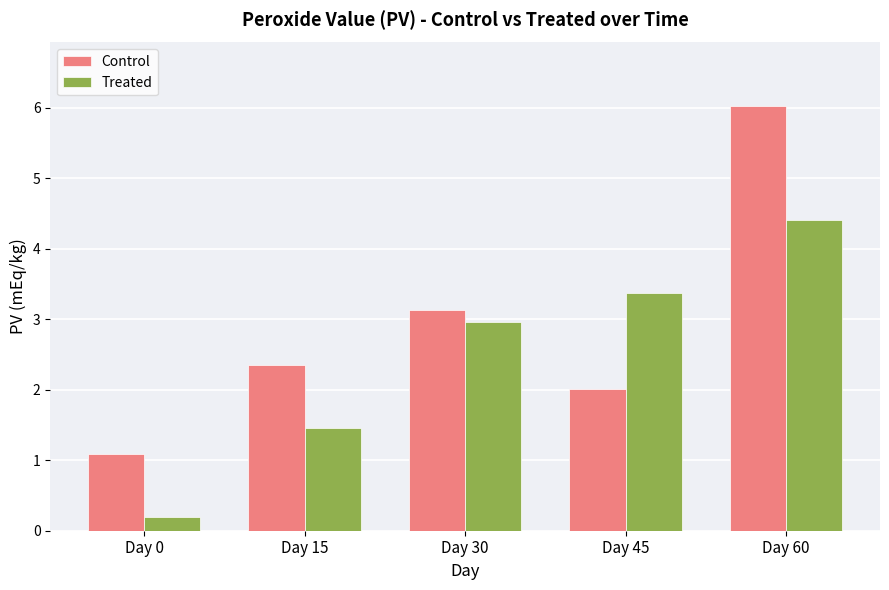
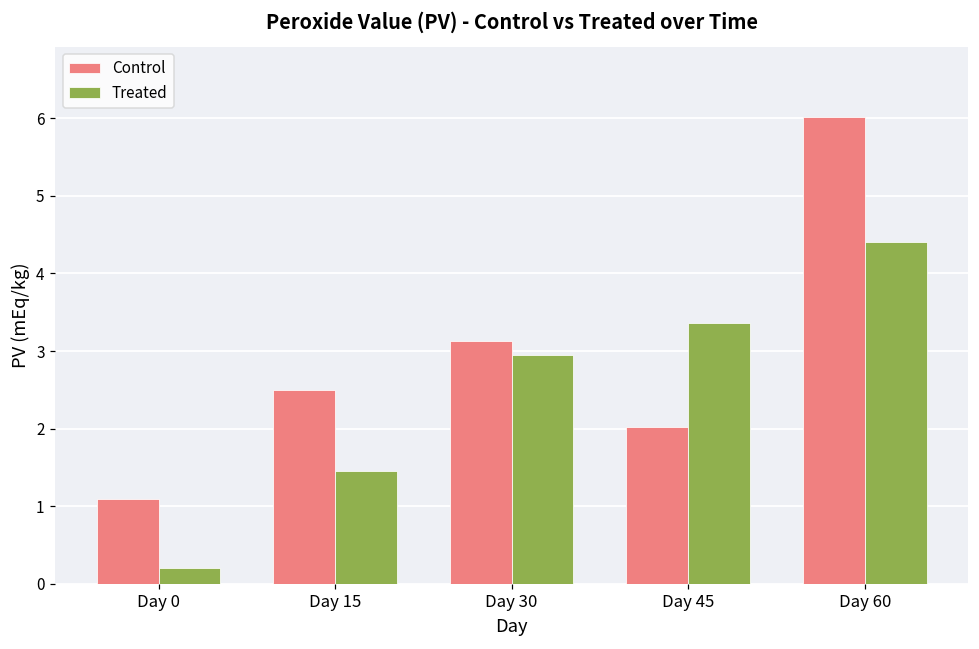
  {
    "Control": {
      "Day 0": 1.1,
-     "Day 15": 2.3,
+     "Day 15": 2.5,
      "Day 30": 3.1,
      "Day 45": 2.0,
      "Day 60": 6.0
    },
    "Treated": {
      "Day 0": 0.2,
      "Day 15": 1.5,
      "Day 30": 3.0,
      "Day 45": 3.4,
      "Day 60": 4.4
    }
  }
